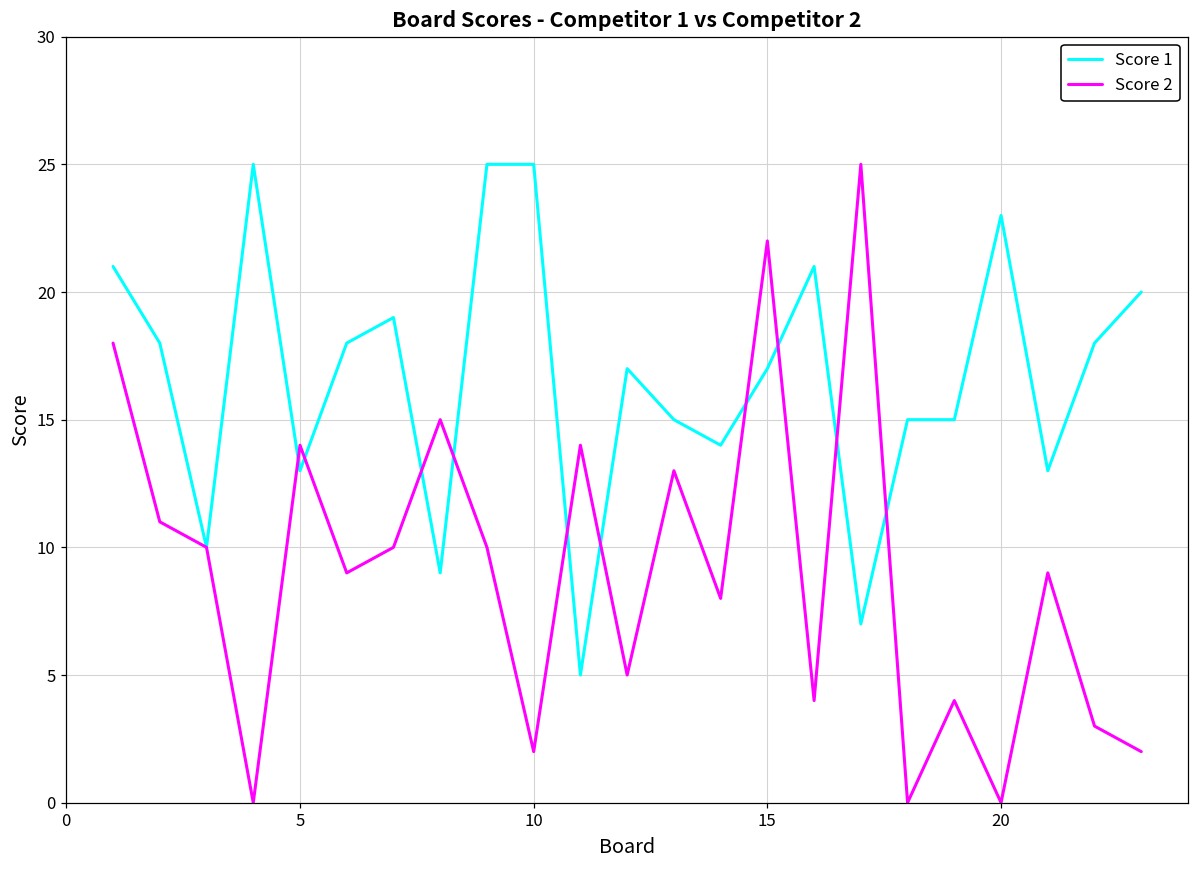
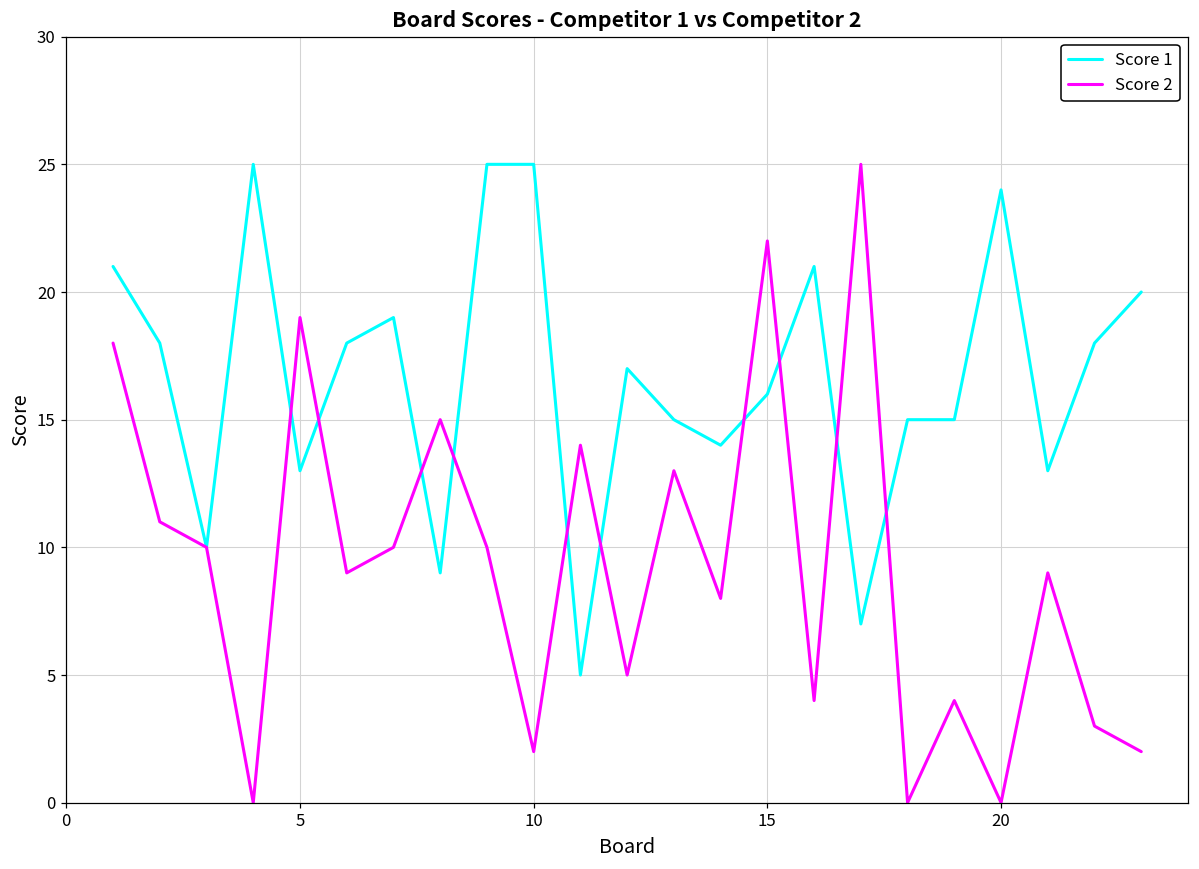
  {
    "Score 1": {
      "5": 13,
      "10": 25,
-     "15": 17,
-     "20": 23
+     "15": 16,
+     "20": 24
    },
    "Score 2": {
-     "5": 14,
+     "5": 19,
      "10": 2,
      "15": 22,
      "20": 0
    }
  }
